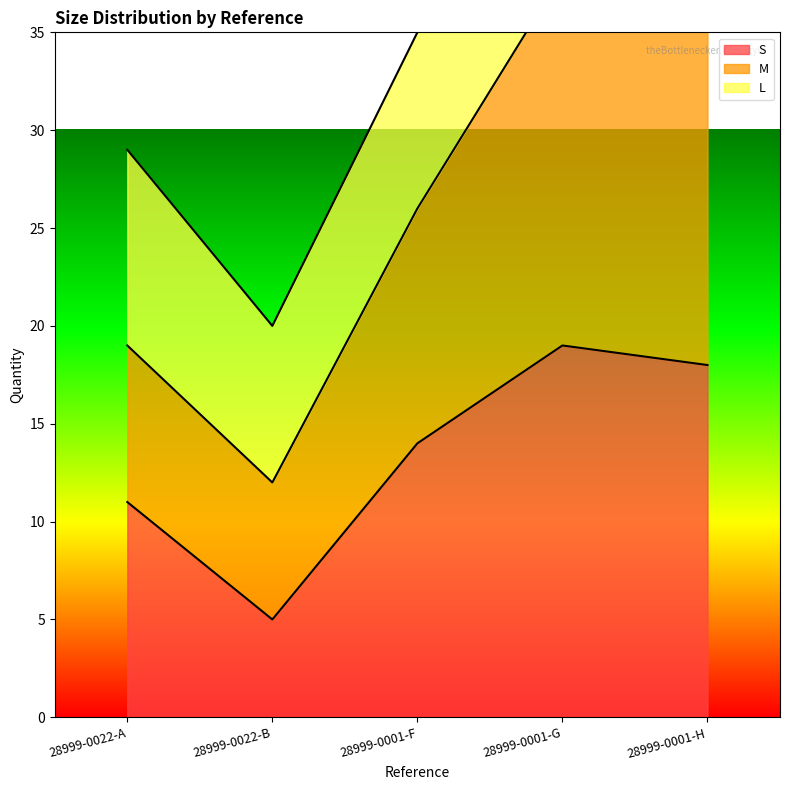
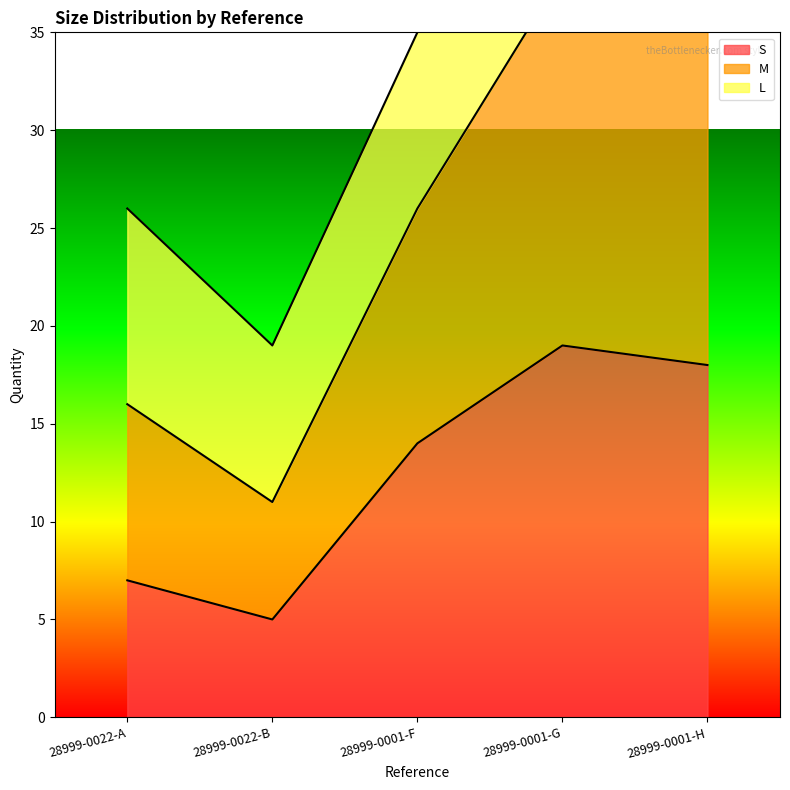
  {
    "S": {
-     "28999-0022-A": 11,
+     "28999-0022-A": 7,
      "28999-0022-B": 5,
      "28999-0001-F": 14,
      "28999-0001-G": 19,
      "28999-0001-H": 18
    },
    "M": {
-     "28999-0022-A": 8,
-     "28999-0022-B": 7,
+     "28999-0022-A": 9,
+     "28999-0022-B": 6,
      "28999-0001-F": 12
    },
    "L": {
      "28999-0022-A": 10,
      "28999-0022-B": 8,
      "28999-0001-F": 9
    }
  }
